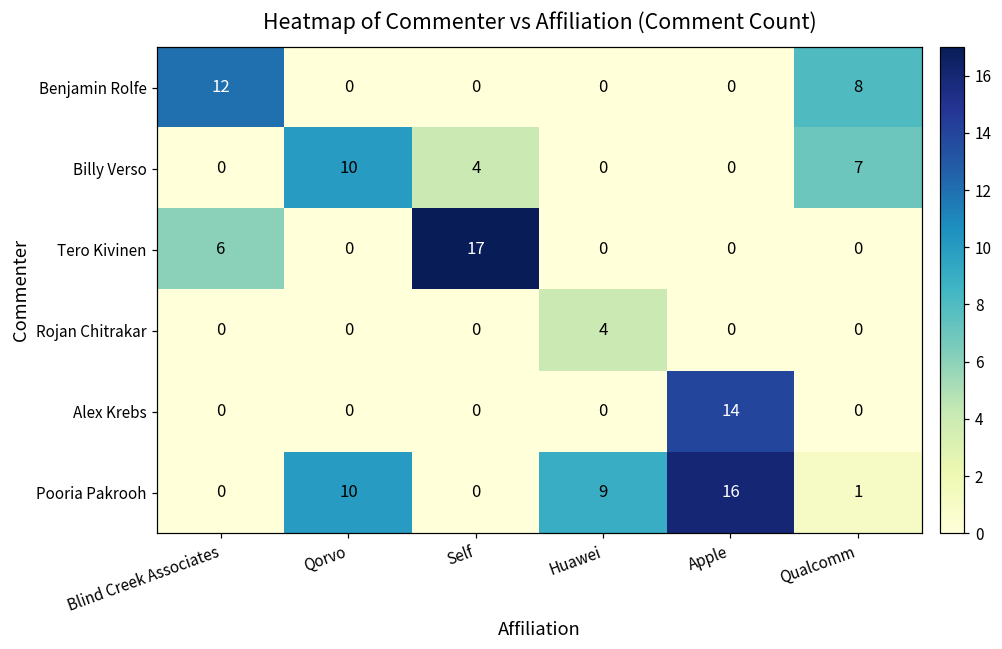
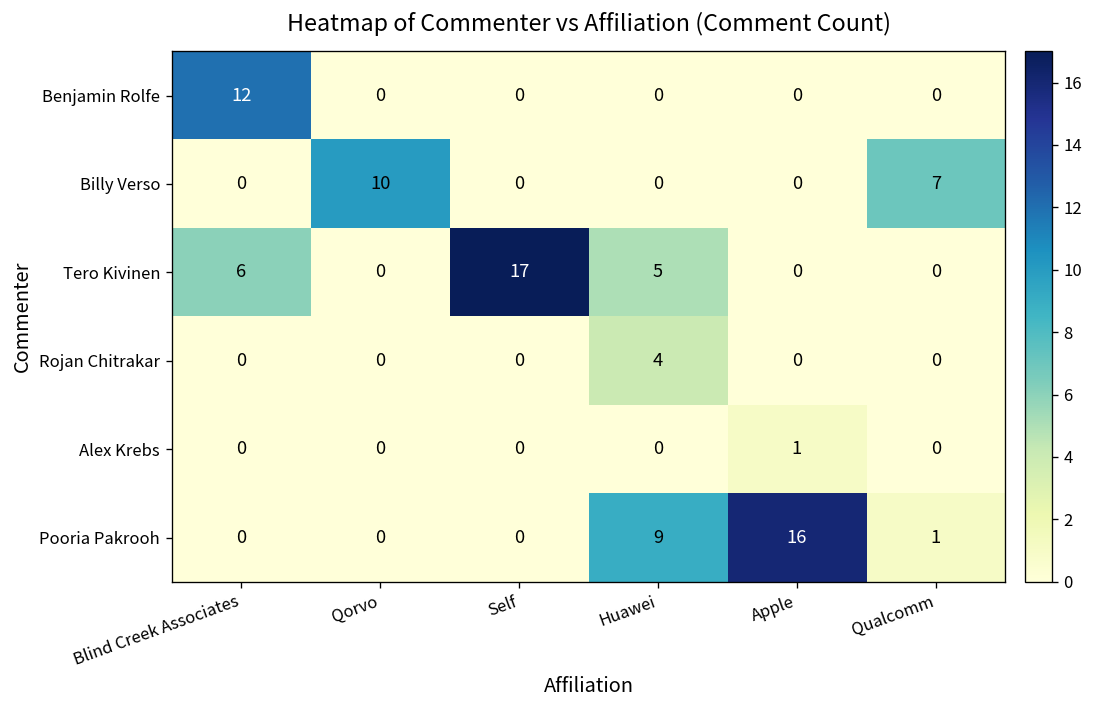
  {
    "Benjamin Rolfe": {
      "Blind Creek Associates": 12,
      "Qorvo": 0,
      "Self": 0,
      "Huawei": 0,
      "Apple": 0,
-     "Qualcomm": 8
+     "Qualcomm": 0
    },
    "Billy Verso": {
      "Blind Creek Associates": 0,
      "Qorvo": 10,
-     "Self": 4,
+     "Self": 0,
      "Huawei": 0,
      "Apple": 0,
      "Qualcomm": 7
    },
    "Tero Kivinen": {
      "Blind Creek Associates": 6,
      "Qorvo": 0,
      "Self": 17,
-     "Huawei": 0,
+     "Huawei": 5,
      "Apple": 0,
      "Qualcomm": 0
    },
    "Rojan Chitrakar": {
      "Blind Creek Associates": 0,
      "Qorvo": 0,
      "Self": 0,
      "Huawei": 4,
      "Apple": 0,
      "Qualcomm": 0
    },
    "Alex Krebs": {
      "Blind Creek Associates": 0,
      "Qorvo": 0,
      "Self": 0,
      "Huawei": 0,
-     "Apple": 14,
+     "Apple": 1,
      "Qualcomm": 0
    },
    "Pooria Pakrooh": {
      "Blind Creek Associates": 0,
-     "Qorvo": 10,
+     "Qorvo": 0,
      "Self": 0,
      "Huawei": 9,
      "Apple": 16,
      "Qualcomm": 1
    }
  }
